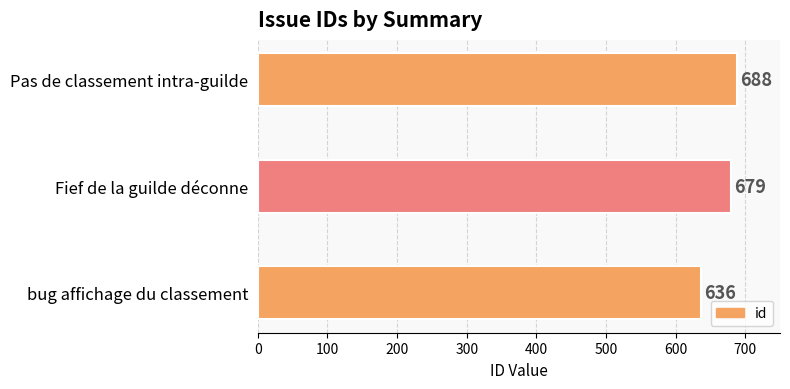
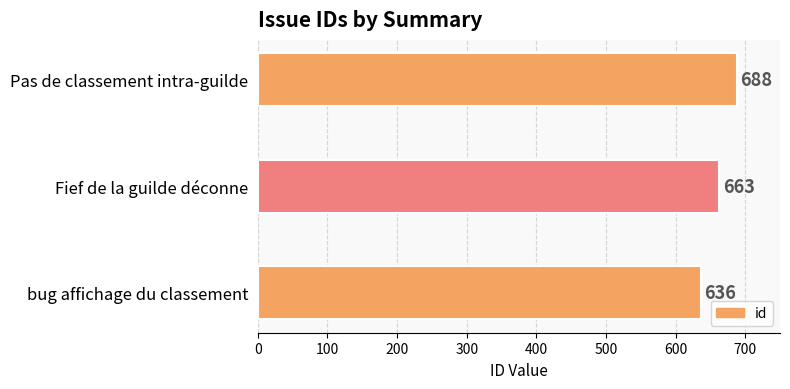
  {
    "Pas de classement intra-guilde": 688,
-   "Fief de la guilde déconne": 679
+   "Fief de la guilde déconne": 663
  }
